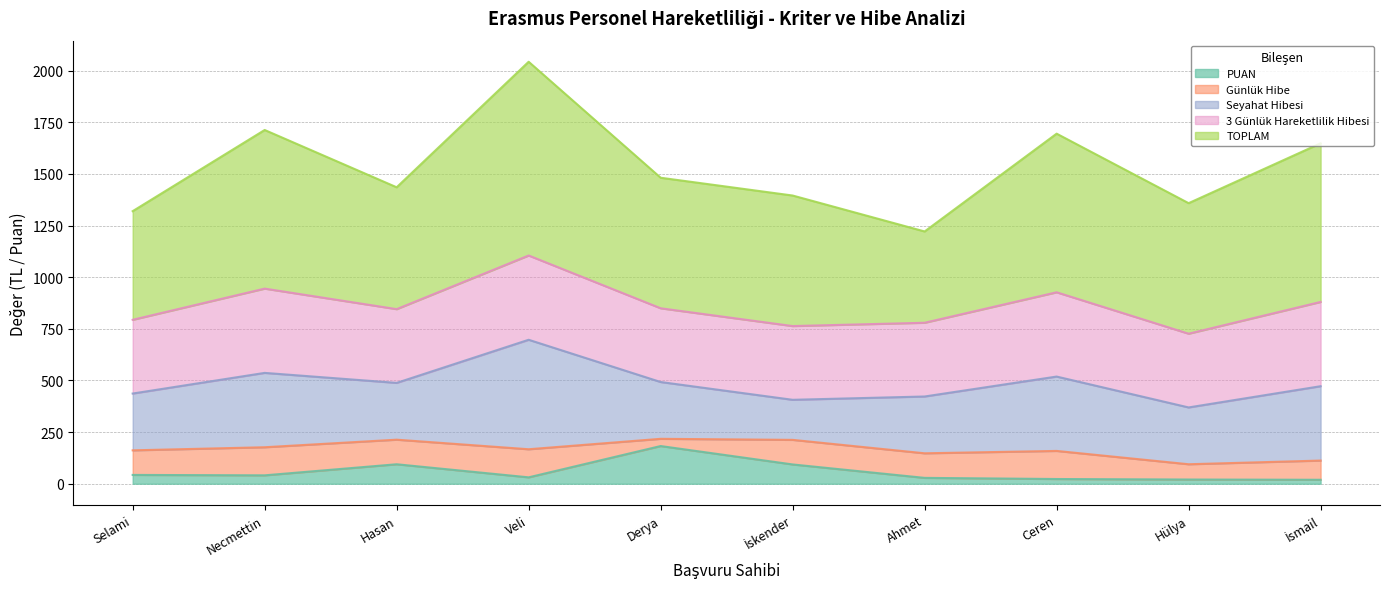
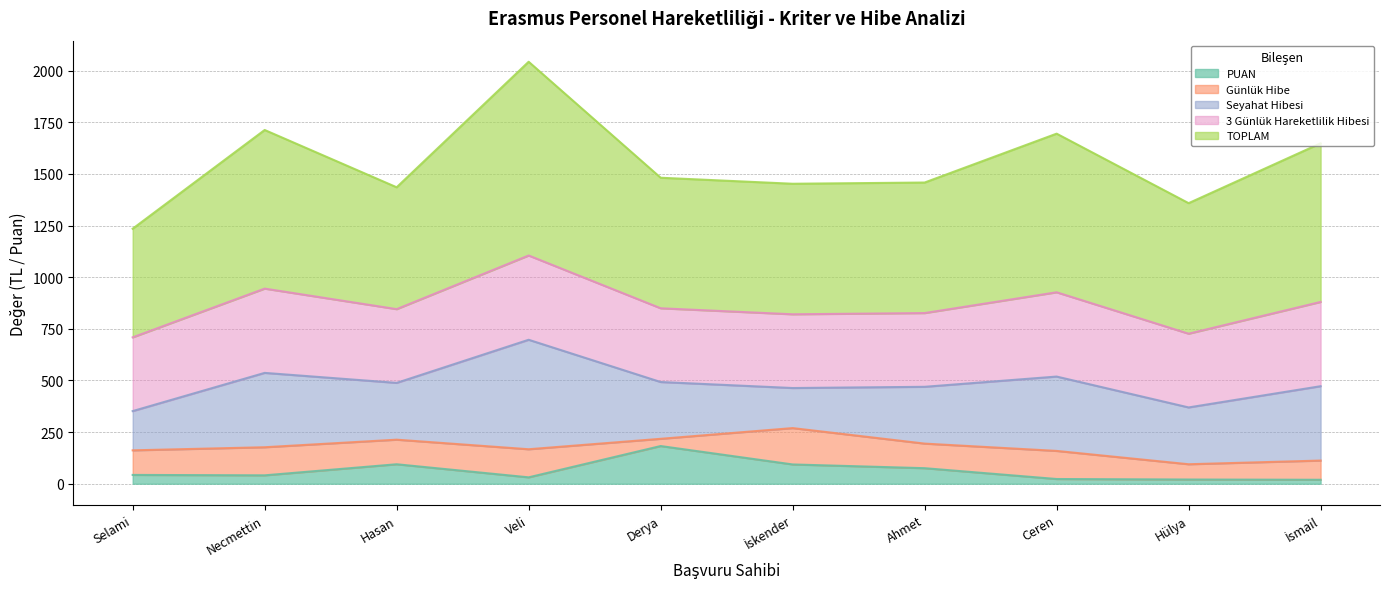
  {
    "PUAN": {
      "Selami": 40,
      "Necmettin": 40,
      "Hasan": 90,
      "Veli": 30,
      "Derya": 180,
      "İskender": 90,
-     "Ahmet": 30,
+     "Ahmet": 80,
      "Ceren": 20,
      "Hülya": 20,
      "İsmail": 20
    },
    "Günlük Hibe": {
      "Selami": 120,
      "Necmettin": 140,
      "Hasan": 120,
      "Veli": 140,
      "Derya": 40,
-     "İskender": 120,
+     "İskender": 180,
      "Ahmet": 120,
      "Ceren": 140,
      "Hülya": 70,
      "İsmail": 90
    },
    "Seyahat Hibesi": {
-     "Selami": 280,
+     "Selami": 190,
      "Necmettin": 360,
      "Hasan": 280,
      "Veli": 530,
      "Derya": 280,
      "İskender": 190,
      "Ahmet": 280,
      "Ceren": 360,
      "Hülya": 280,
      "İsmail": 360
    },
    "3 Günlük Hareketlilik Hibesi": {
      "Selami": 360,
      "Necmettin": 410,
      "Hasan": 360,
      "Veli": 410,
      "Derya": 360,
      "İskender": 360,
      "Ahmet": 360,
      "Ceren": 410,
      "Hülya": 360,
      "İsmail": 410
    },
    "TOPLAM": {
      "Selami": 530,
      "Necmettin": 770,
      "Hasan": 590,
      "Veli": 940,
      "Derya": 630,
      "İskender": 630,
-     "Ahmet": 440,
+     "Ahmet": 630,
      "Ceren": 770,
      "Hülya": 630
    }
  }
